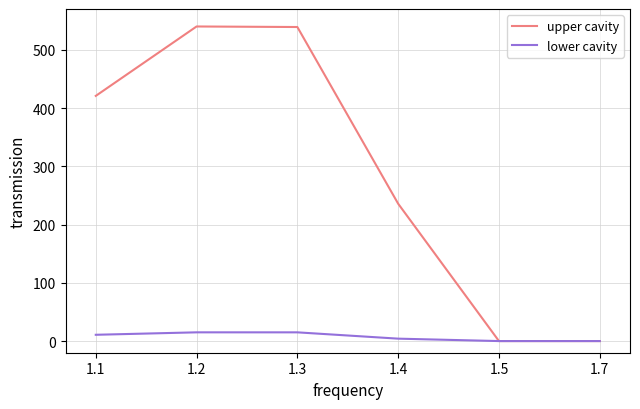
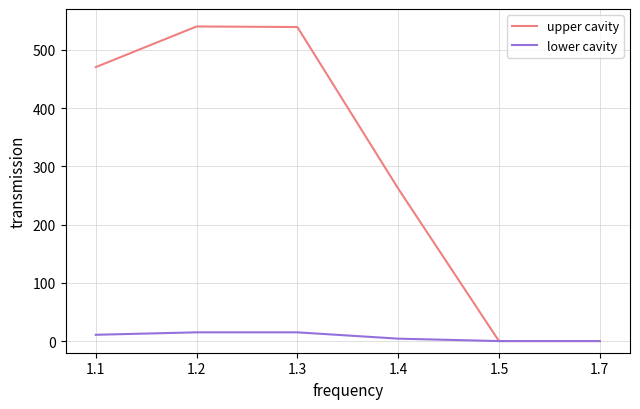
  {
    "upper cavity": {
-     "1.1": 420,
+     "1.1": 470,
      "1.2": 540,
      "1.3": 540,
-     "1.4": 240
+     "1.4": 260
    },
    "lower cavity": {
      "1.1": 10,
      "1.2": 20,
      "1.3": 10,
      "1.4": 0
    }
  }
